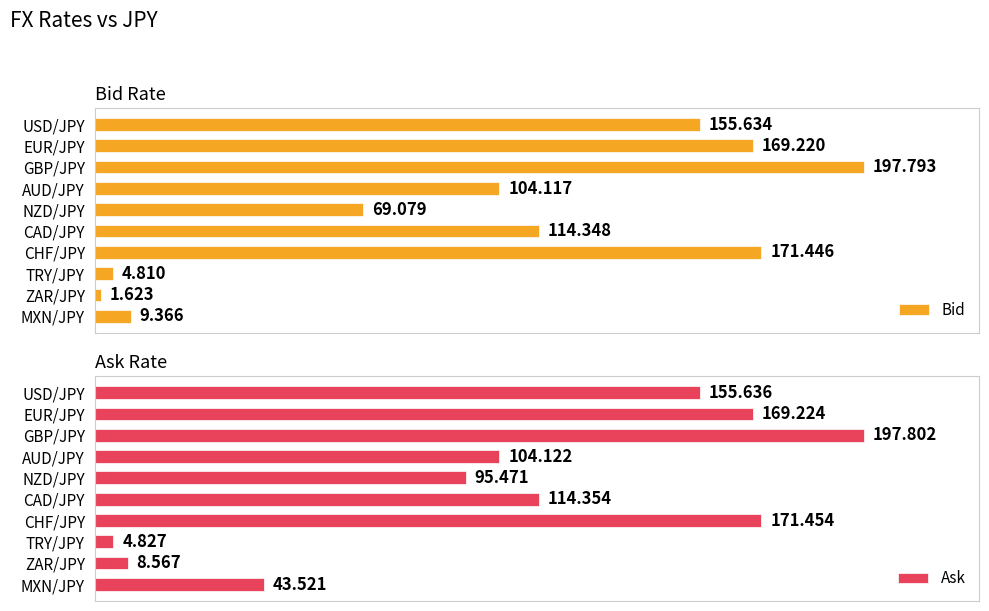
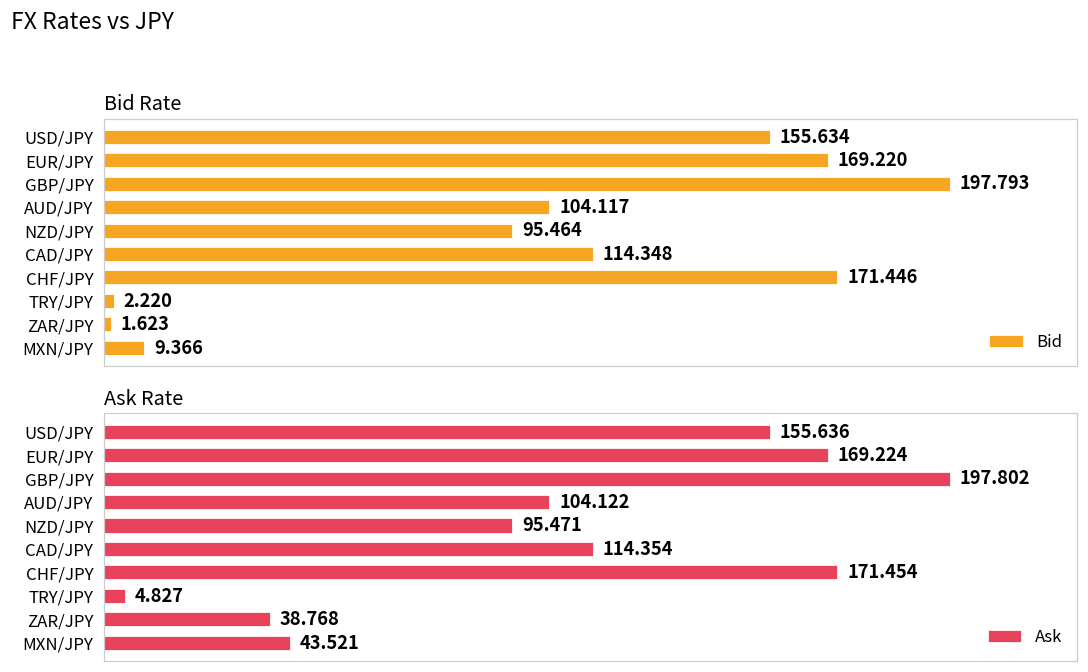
  {
    "Bid Rate": {
      "USD/JPY": 155.634,
      "EUR/JPY": 169.220,
      "GBP/JPY": 197.793,
      "AUD/JPY": 104.117,
-     "NZD/JPY": 69.079,
+     "NZD/JPY": 95.464,
      "CAD/JPY": 114.348,
      "CHF/JPY": 171.446,
-     "TRY/JPY": 4.810,
+     "TRY/JPY": 2.220,
      "ZAR/JPY": 1.623,
      "MXN/JPY": 9.366
    },
    "Ask Rate": {
      "USD/JPY": 155.636,
      "EUR/JPY": 169.224,
      "GBP/JPY": 197.802,
      "AUD/JPY": 104.122,
      "NZD/JPY": 95.471,
      "CAD/JPY": 114.354,
      "CHF/JPY": 171.454,
      "TRY/JPY": 4.827,
-     "ZAR/JPY": 8.567,
+     "ZAR/JPY": 38.768,
      "MXN/JPY": 43.521
    }
  }
